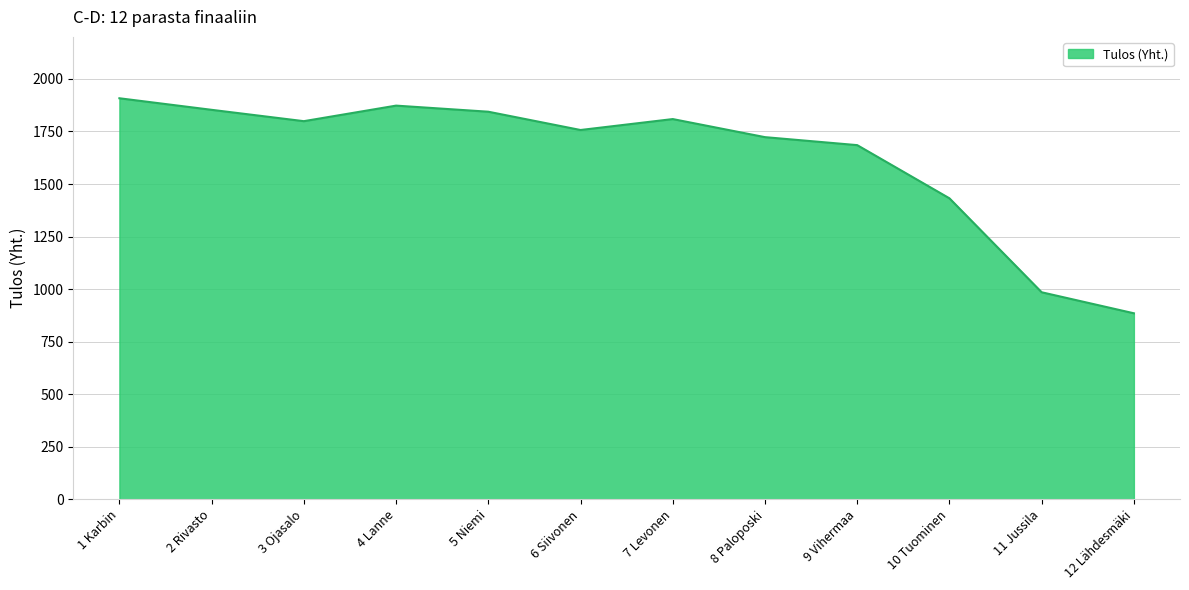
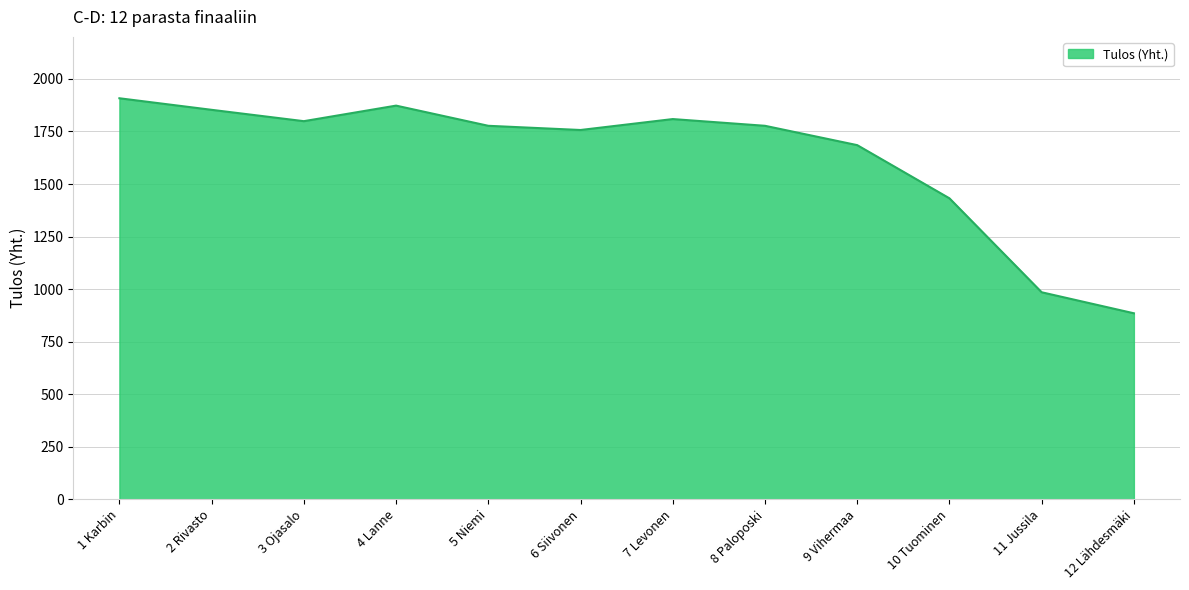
  {
    "1 Karbin": 1910,
    "2 Rivasto": 1850,
    "3 Ojasalo": 1800,
    "4 Lanne": 1870,
-   "5 Niemi": 1840,
+   "5 Niemi": 1780,
    "6 Siivonen": 1760,
    "7 Levonen": 1810,
-   "8 Paloposki": 1720,
+   "8 Paloposki": 1780,
    "9 Vihermaa": 1690,
    "10 Tuominen": 1430,
    "11 Jussila": 990,
    "12 Lähdesmäki": 890
  }
